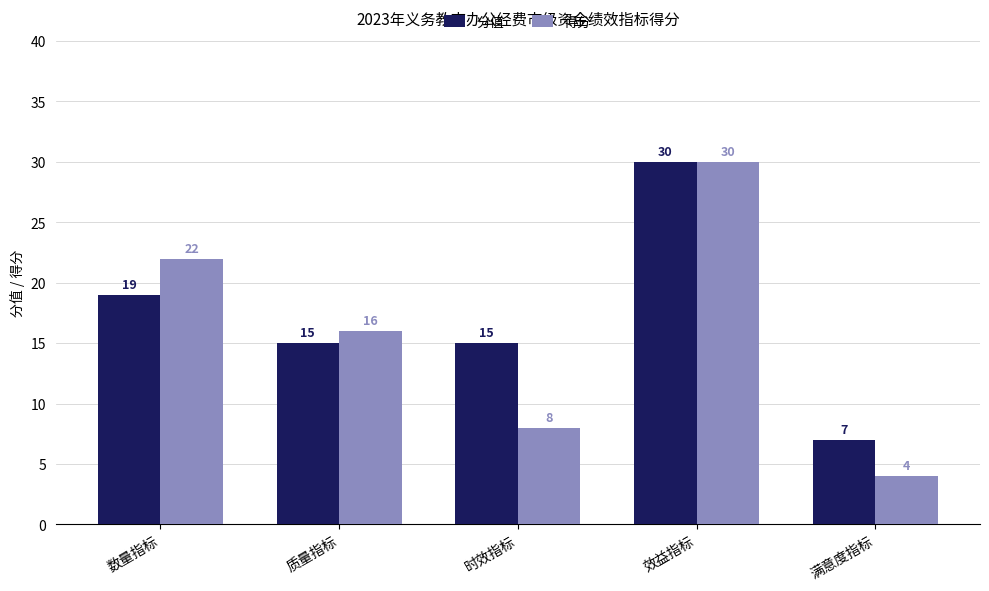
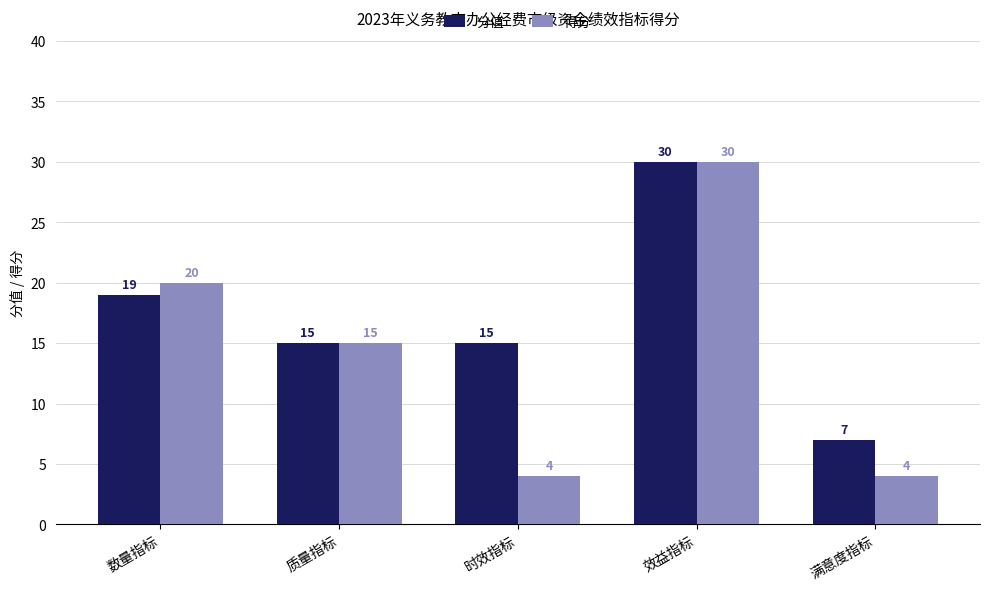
  {
    "分值": {
      "数量指标": 19,
      "质量指标": 15,
      "时效指标": 15,
      "效益指标": 30,
      "满意度指标": 7
    },
    "得分": {
-     "数量指标": 22,
-     "质量指标": 16,
-     "时效指标": 8,
+     "数量指标": 20,
+     "质量指标": 15,
+     "时效指标": 4,
      "效益指标": 30,
      "满意度指标": 4
    }
  }
